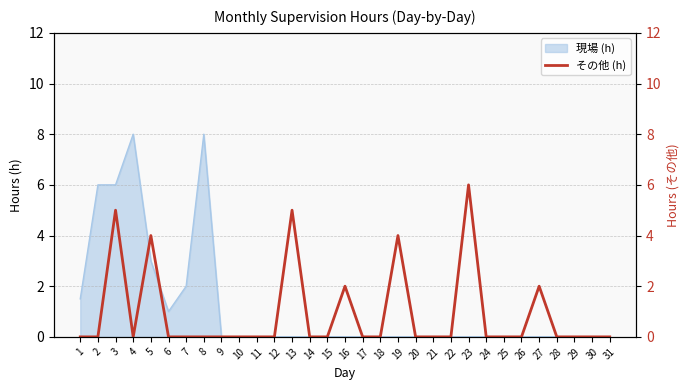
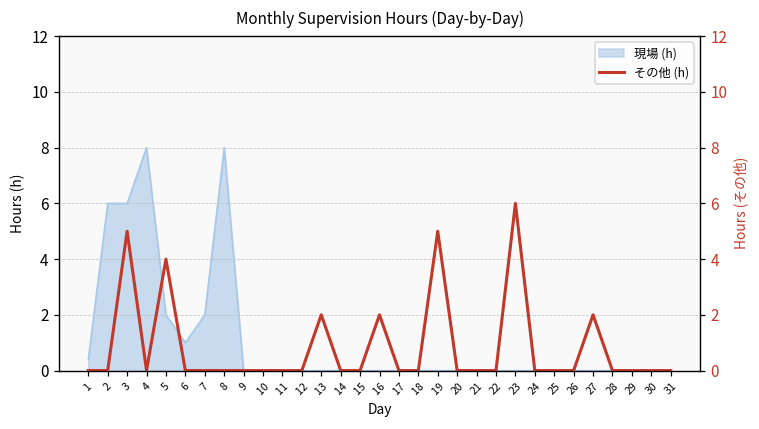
  {
    "現場 (h)": {
-     "1": 1.5,
+     "1": 0.4,
      "2": 6.0,
      "3": 6.0,
      "4": 8.0,
-     "5": 3,
+     "5": 2,
      "6": 1.0,
      "7": 2.0,
      "8": 8.0,
      "9": 0.0,
      "10": 0.0,
      "11": 0.0,
      "12": 0.0,
      "13": 0.0,
      "14": 0.0,
      "15": 0.0,
      "16": 0.0,
      "17": 0.0,
      "18": 0.0,
      "19": 0.0,
      "20": 0.0,
      "21": 0.0,
      "22": 0.0,
      "23": 0.0,
      "24": 0.0,
      "25": 0.0,
      "26": 0.0,
      "27": 0.0,
      "28": 0.0,
      "29": 0.0,
      "30": 0.0,
      "31": 0.0
    },
    "その他 (h)": {
      "1": 0,
      "2": 0,
      "3": 5,
      "4": 0,
      "5": 4,
      "6": 0,
      "7": 0,
      "8": 0,
      "9": 0,
      "10": 0,
      "11": 0,
      "12": 0,
-     "13": 5,
+     "13": 2,
      "14": 0,
      "15": 0,
      "16": 2,
      "17": 0,
      "18": 0,
-     "19": 4,
+     "19": 5,
      "20": 0,
      "21": 0,
      "22": 0,
      "23": 6,
      "24": 0,
      "25": 0,
      "26": 0,
      "27": 2,
      "28": 0,
      "29": 0,
      "30": 0,
      "31": 0
    }
  }
